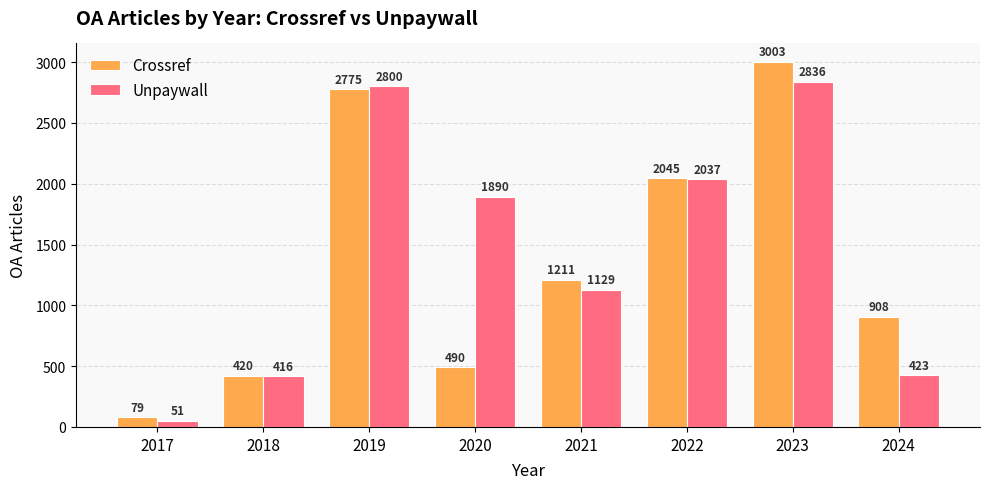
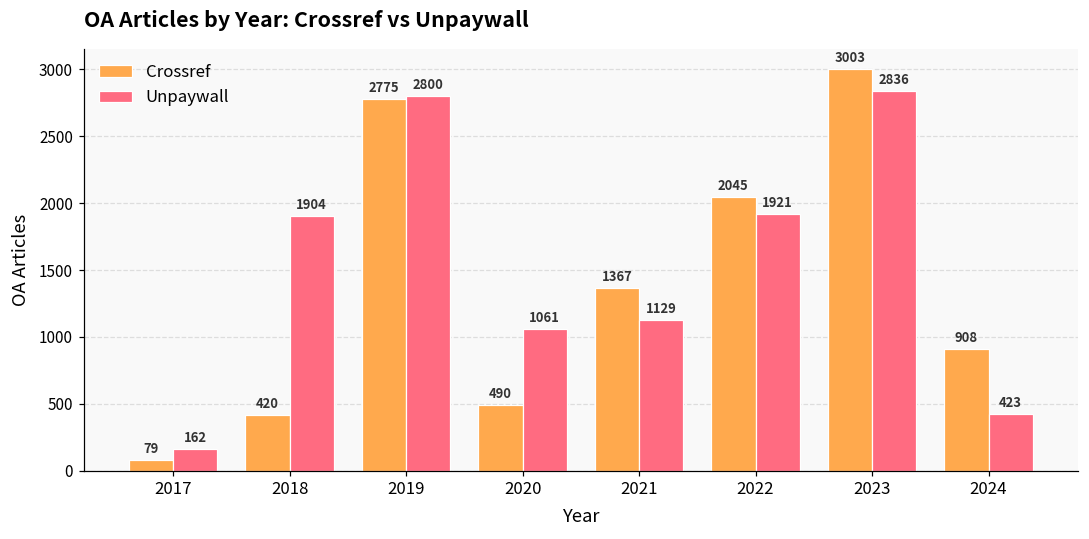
  {
    "Crossref": {
      "2017": 79,
      "2018": 420,
      "2019": 2775,
      "2020": 490,
-     "2021": 1211,
+     "2021": 1367,
      "2022": 2045,
      "2023": 3003,
      "2024": 908
    },
    "Unpaywall": {
-     "2017": 51,
-     "2018": 416,
+     "2017": 162,
+     "2018": 1904,
      "2019": 2800,
-     "2020": 1890,
+     "2020": 1061,
      "2021": 1129,
-     "2022": 2037,
+     "2022": 1921,
      "2023": 2836,
      "2024": 423
    }
  }
